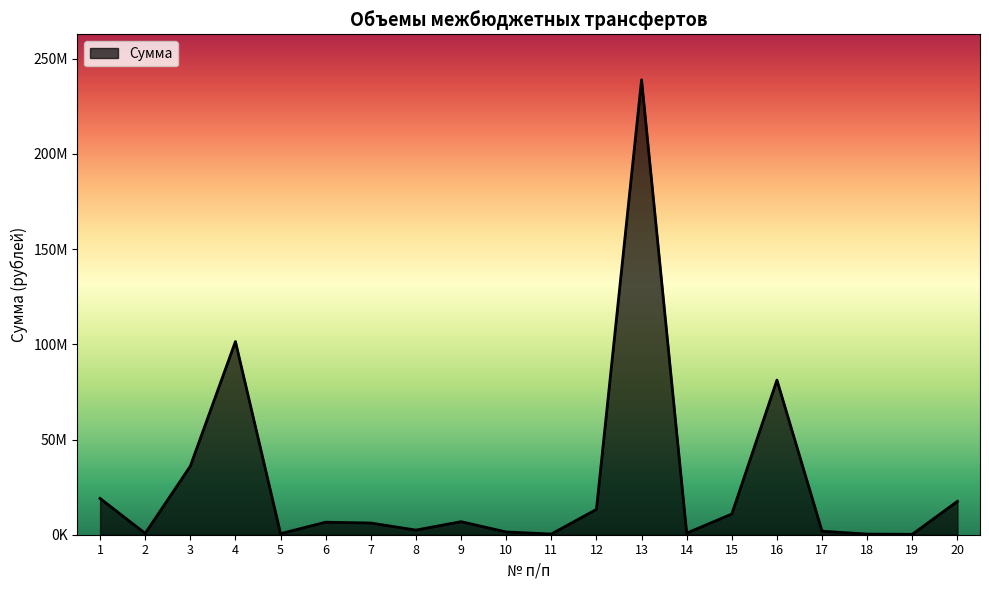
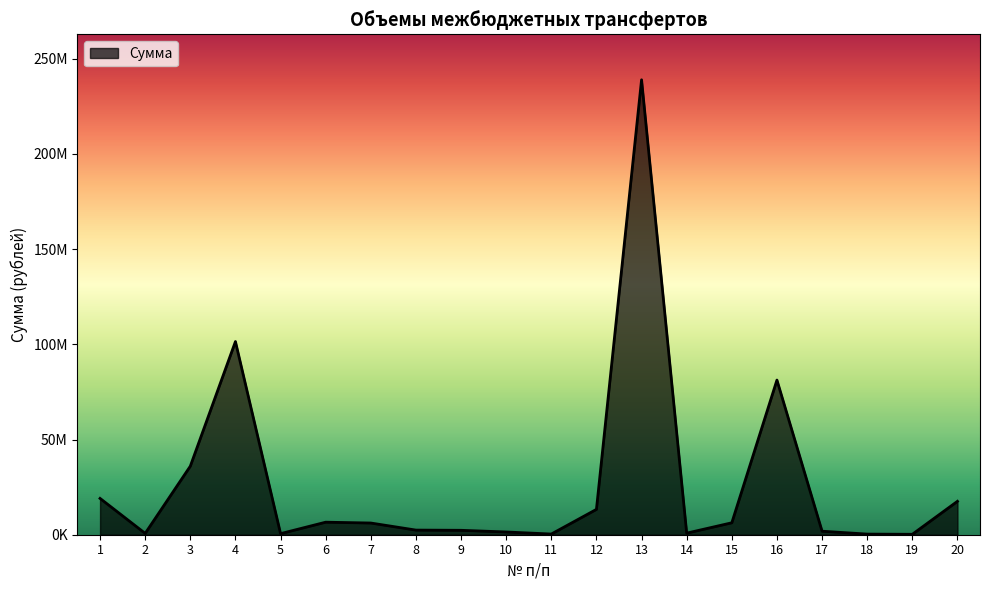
  {
    "1": 19000000,
    "2": 1000000,
    "3": 36000000,
    "4": 101000000,
    "5": 1000000,
    "6": 7000000,
    "7": 6000000,
    "8": 2000000,
-   "9": 7000000,
+   "9": 2000000,
    "10": 1000000,
    "11": 0,
    "12": 13000000,
    "13": 239000000,
    "14": 1000000,
-   "15": 11000000,
+   "15": 6000000,
    "16": 81000000,
    "17": 2000000,
    "18": 0,
    "19": 0,
    "20": 18000000
  }
